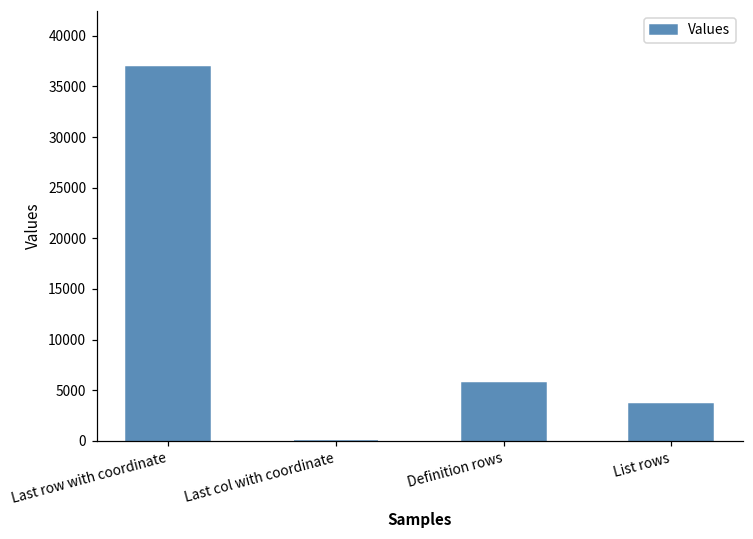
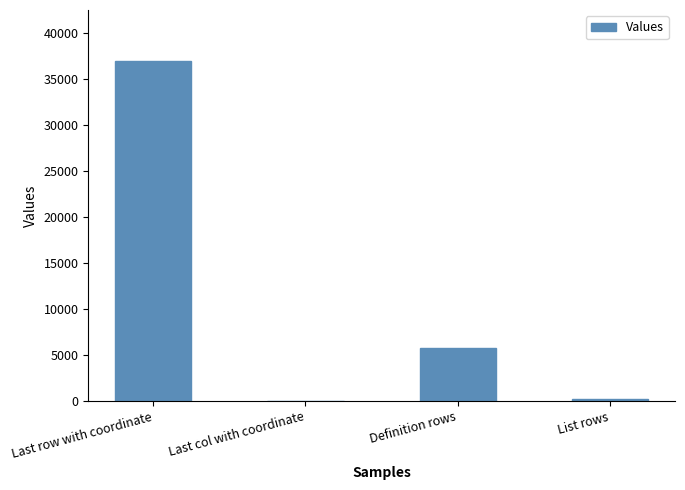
  {
    "Last row with coordinate": 37000,
    "Definition rows": 6000,
-   "List rows": 4000
+   "List rows": 0
  }
